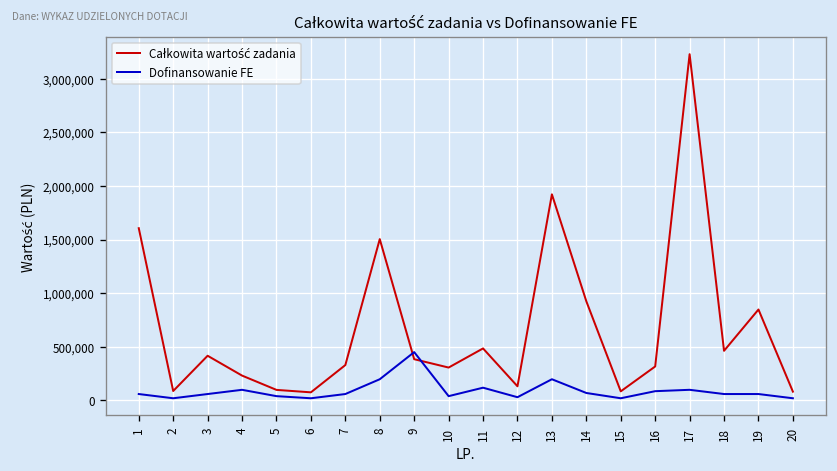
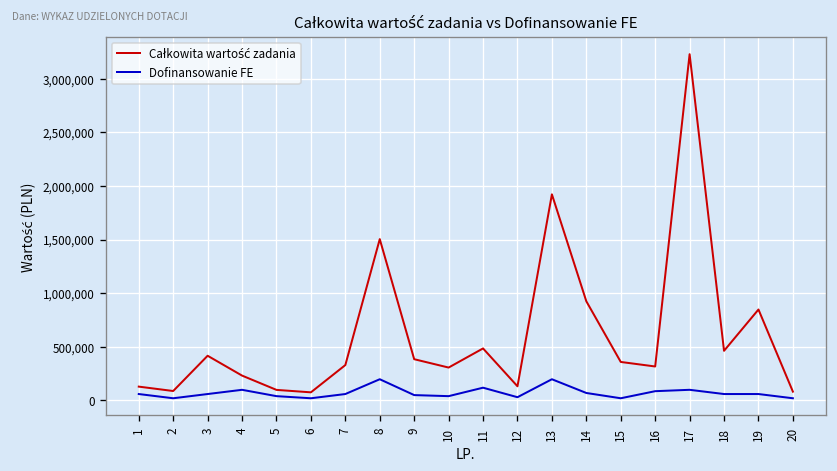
  {
    "Całkowita wartość zadania": {
-     "1": "1,600,000",
+     "1": "100,000",
      "2": "100,000",
      "3": "400,000",
      "4": "200,000",
      "5": "100,000",
      "6": "100,000",
      "7": "300,000",
      "8": "1,500,000",
      "9": "400,000",
      "10": "300,000",
      "11": "500,000",
      "12": "100,000",
      "13": "1,900,000",
      "14": "900,000",
-     "15": "100,000",
+     "15": "400,000",
      "16": "300,000",
      "17": "3,200,000",
      "18": "500,000",
      "19": "800,000",
      "20": "100,000"
    },
    "Dofinansowanie FE": {
      "1": "100,000",
      "2": "0",
      "3": "100,000",
      "4": "100,000",
      "5": "0",
      "6": "0",
      "7": "100,000",
      "8": "200,000",
-     "9": "400,000",
+     "9": "0",
      "10": "0",
      "11": "100,000",
      "12": "0",
      "13": "200,000",
      "14": "100,000",
      "15": "0",
      "16": "100,000",
      "17": "100,000",
      "18": "100,000",
      "19": "100,000",
      "20": "0"
    }
  }
